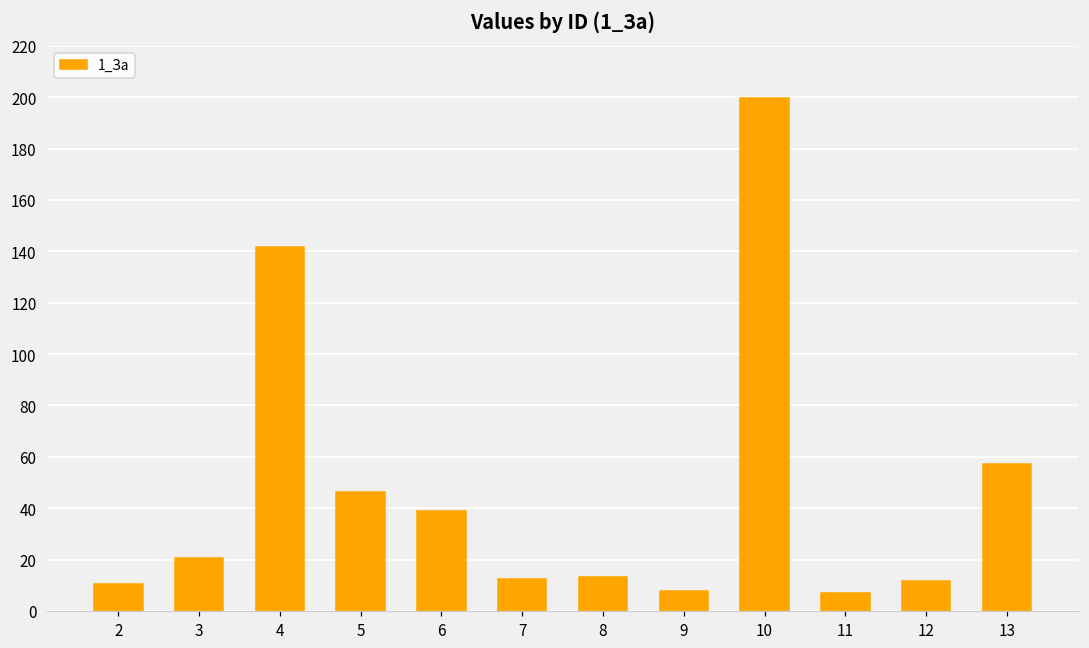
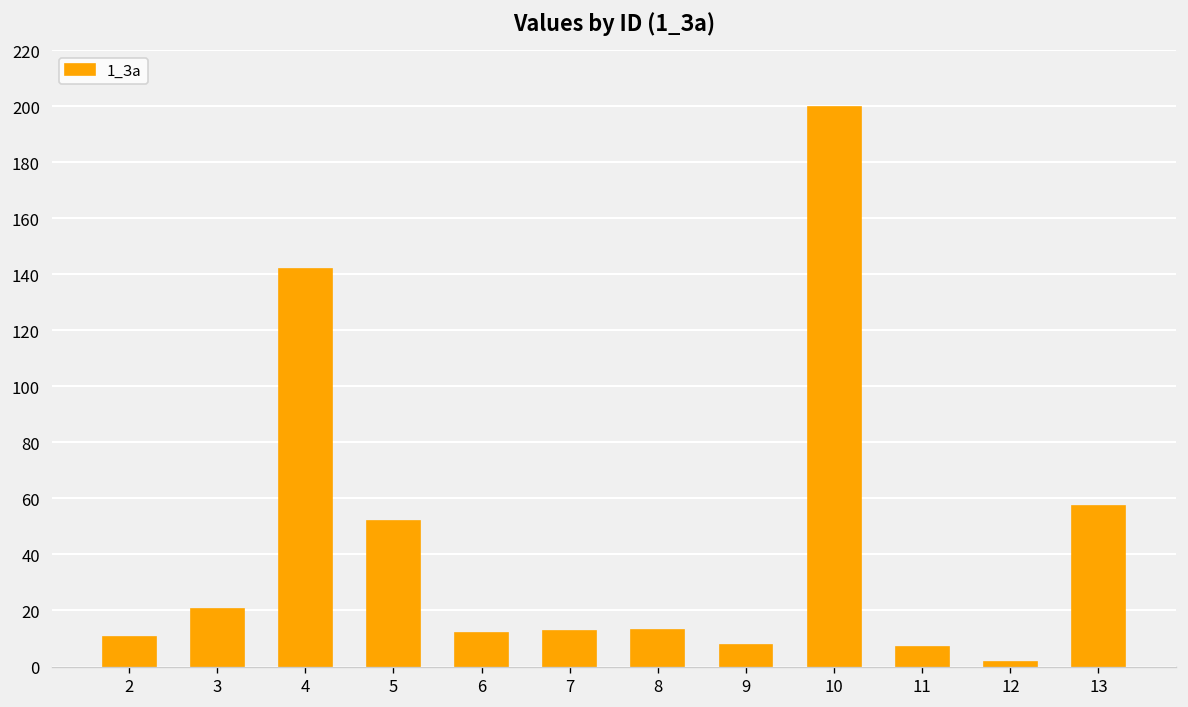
  {
    "2": 11,
    "3": 21,
    "4": 142,
-   "5": 46,
-   "6": 39,
+   "5": 52,
+   "6": 12,
    "7": 13,
    "8": 13,
    "9": 8,
    "10": 200,
    "11": 7,
-   "12": 11,
+   "12": 2,
    "13": 57
  }
